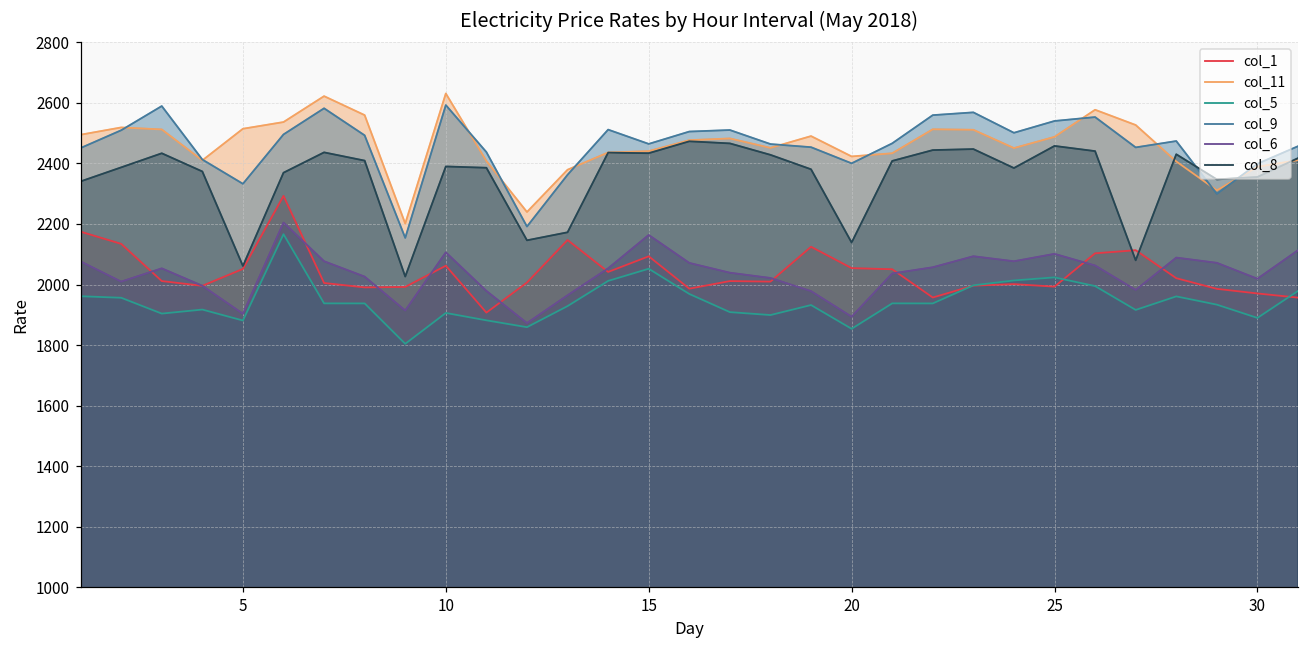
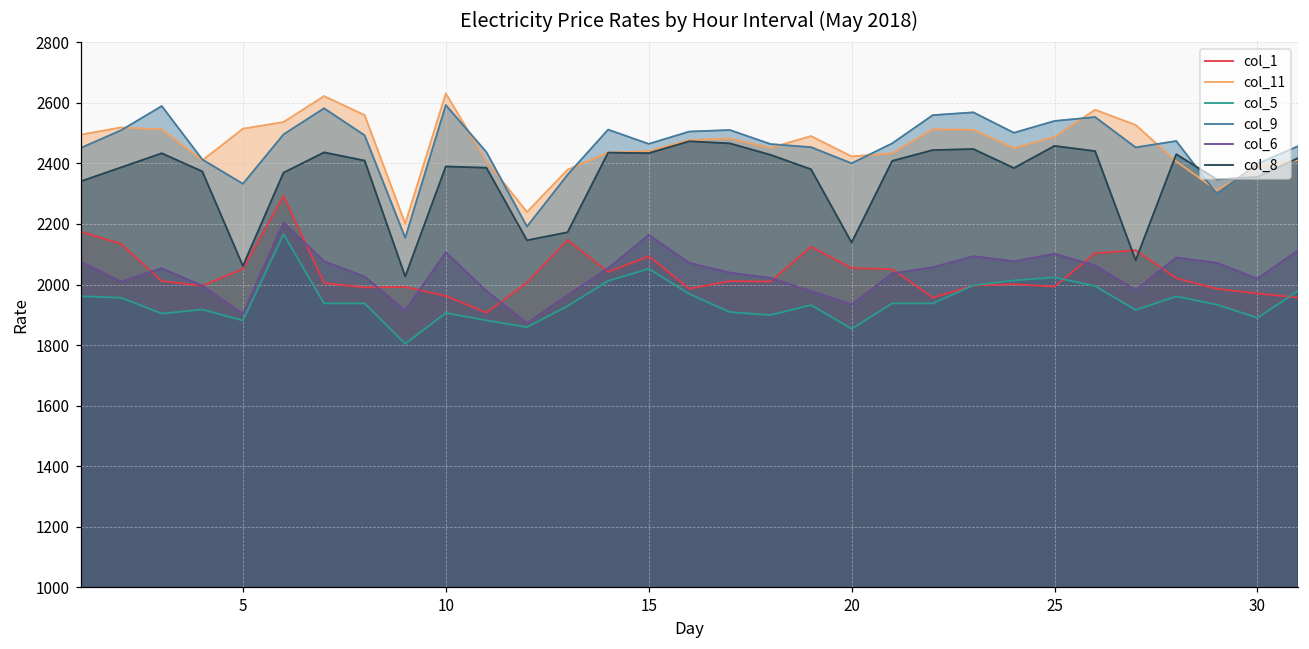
  {
    "col_1": {
      "5": 2050,
-     "10": 2060,
+     "10": 1960,
      "15": 2090,
      "20": 2050,
      "25": 1990,
      "30": 1970
    },
    "col_11": {
      "5": 2510,
      "10": 2630,
      "20": 2420,
      "25": 2490
    },
    "col_6": {
      "5": 1900,
      "10": 2110,
      "15": 2160,
-     "20": 1890,
+     "20": 1930,
      "25": 2100,
      "30": 2020
    },
    "col_8": {
      "5": 2060,
      "10": 2390,
      "20": 2140,
      "25": 2460
    }
  }
